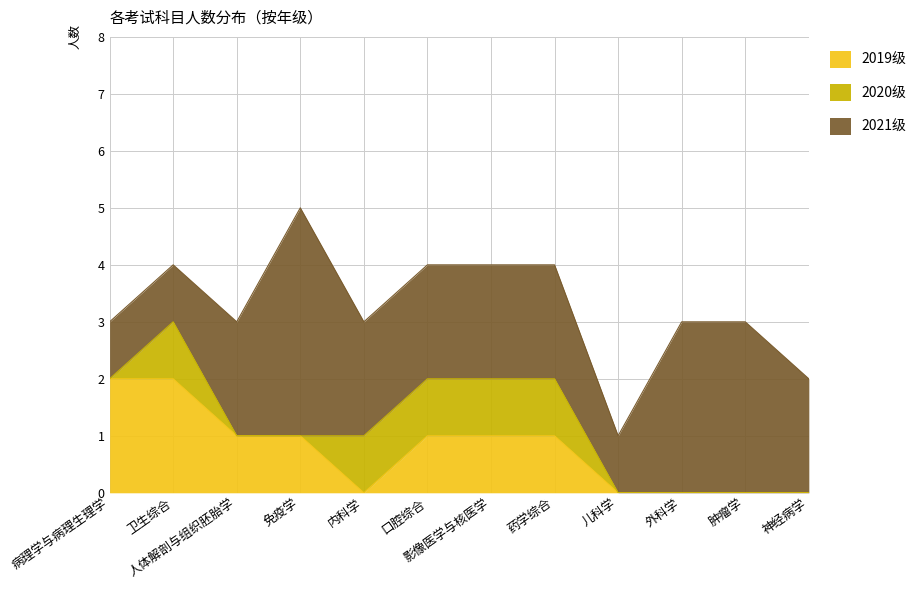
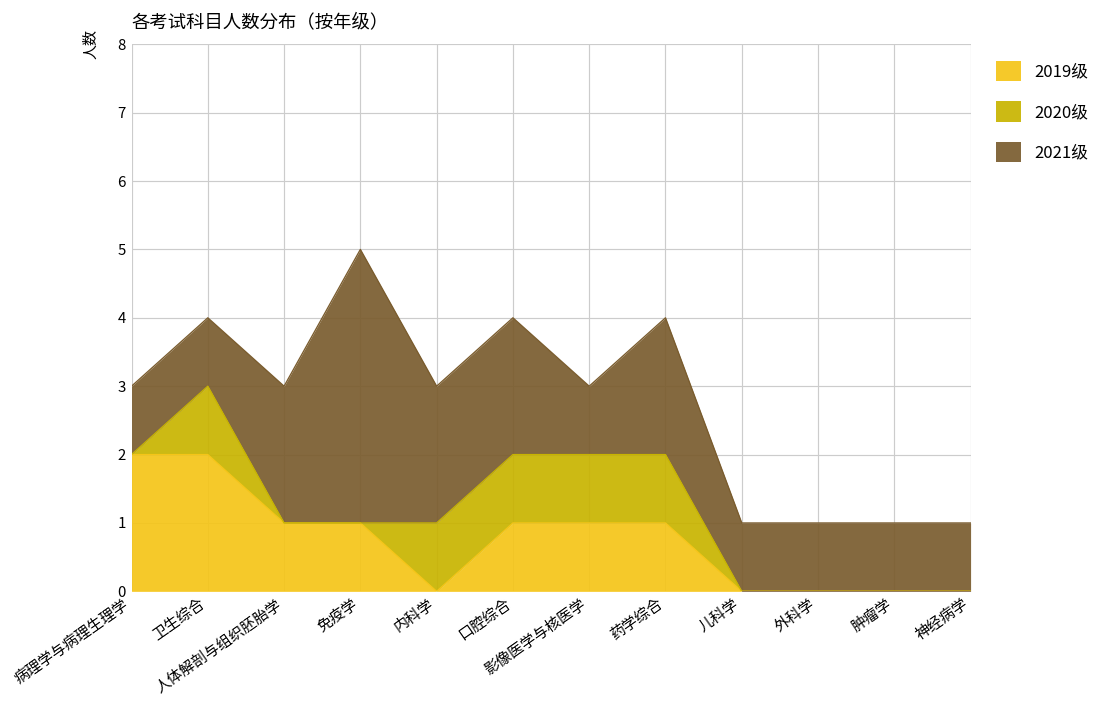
  {
    "2021级": {
      "病理学与病理生理学": 1,
      "卫生综合": 1,
      "人体解剖与组织胚胎学": 2,
      "免疫学": 4,
      "内科学": 2,
      "口腔综合": 2,
-     "影像医学与核医学": 2,
+     "影像医学与核医学": 1,
      "药学综合": 2,
      "儿科学": 1,
-     "外科学": 3,
-     "肿瘤学": 3,
-     "神经病学": 2
+     "外科学": 1,
+     "肿瘤学": 1,
+     "神经病学": 1
    }
  }
